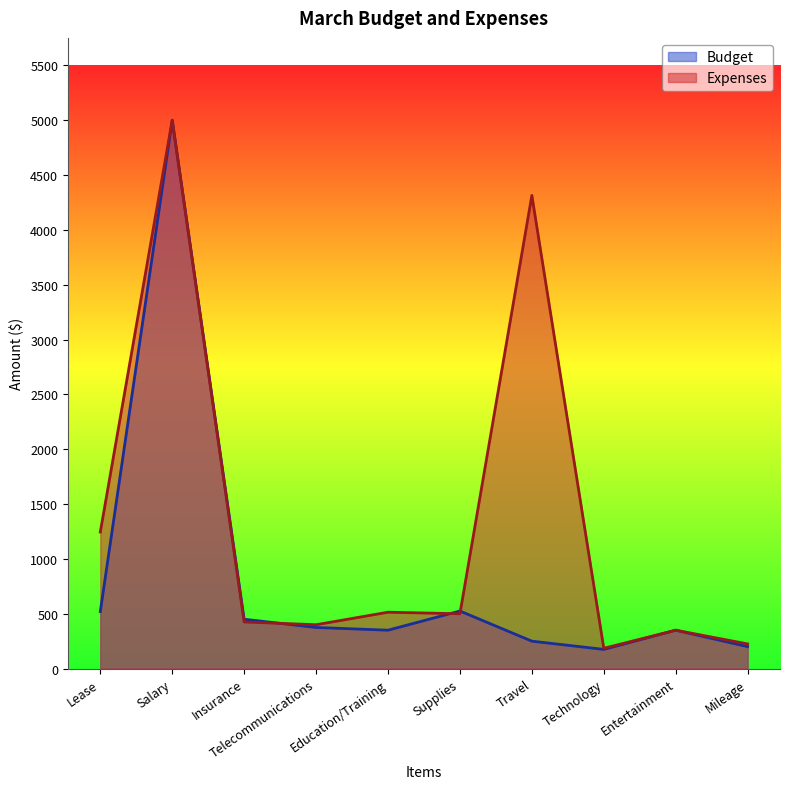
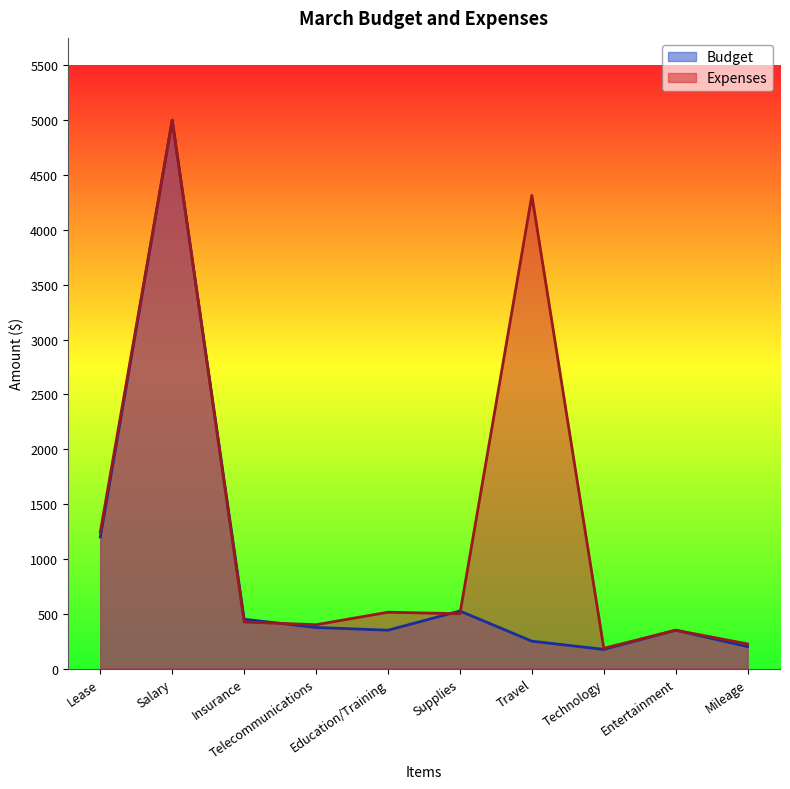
  {
    "Budget": {
-     "Lease": 520,
+     "Lease": 1200,
      "Insurance": 450,
      "Telecommunications": 380,
      "Education/Training": 350,
      "Supplies": 530,
      "Travel": 250,
      "Mileage": 200
    },
    "Expenses": {
      "Lease": 1250,
      "Insurance": 430,
      "Telecommunications": 400,
      "Education/Training": 510,
      "Supplies": 500,
      "Travel": 4310,
      "Mileage": 230
    }
  }
